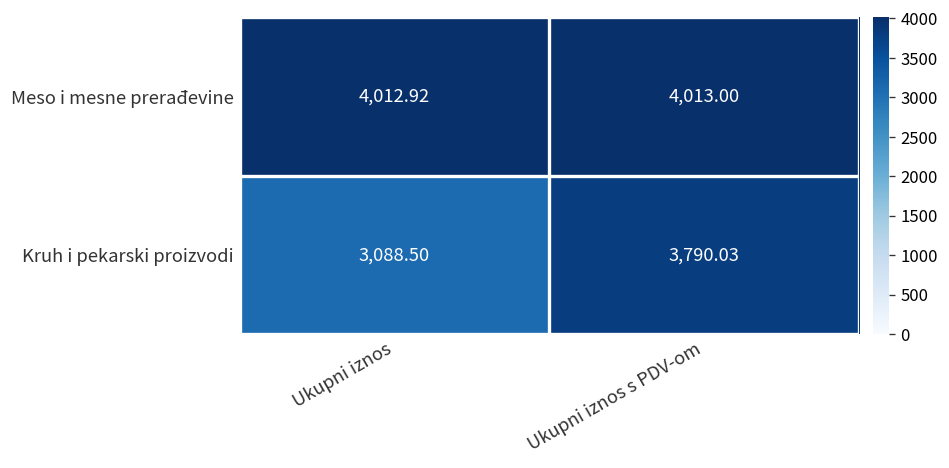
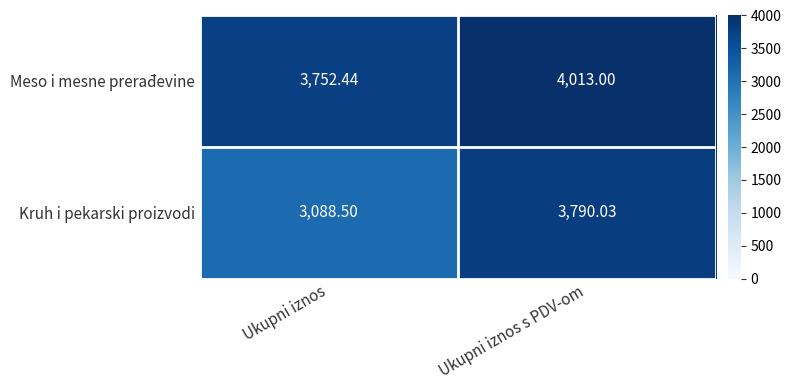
  {
    "Meso i mesne prerađevine": {
-     "Ukupni iznos": "4,012.92",
+     "Ukupni iznos": "3,752.44",
      "Ukupni iznos s PDV-om": "4,013.00"
    },
    "Kruh i pekarski proizvodi": {
      "Ukupni iznos": "3,088.50",
      "Ukupni iznos s PDV-om": "3,790.03"
    }
  }
